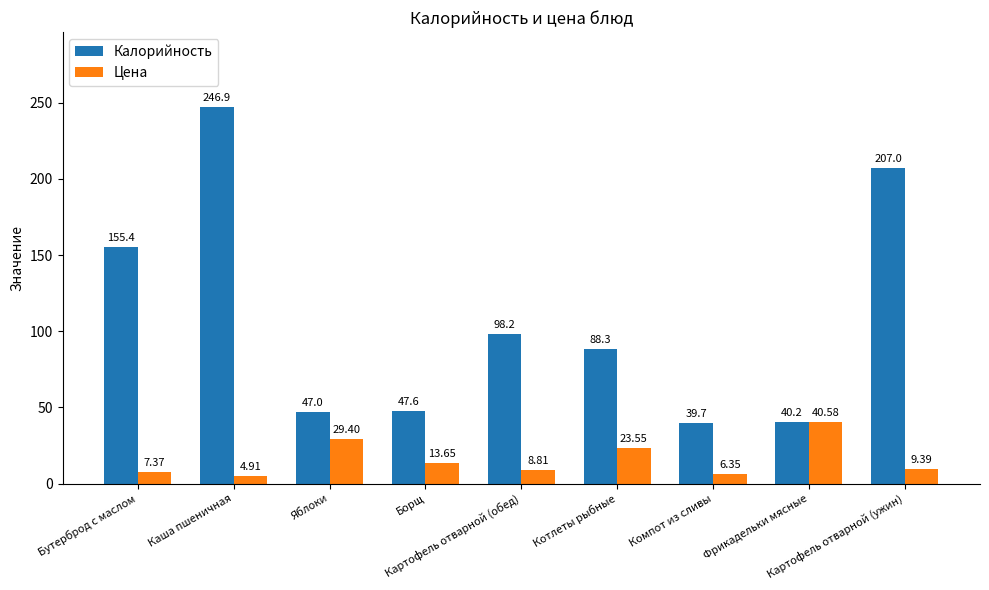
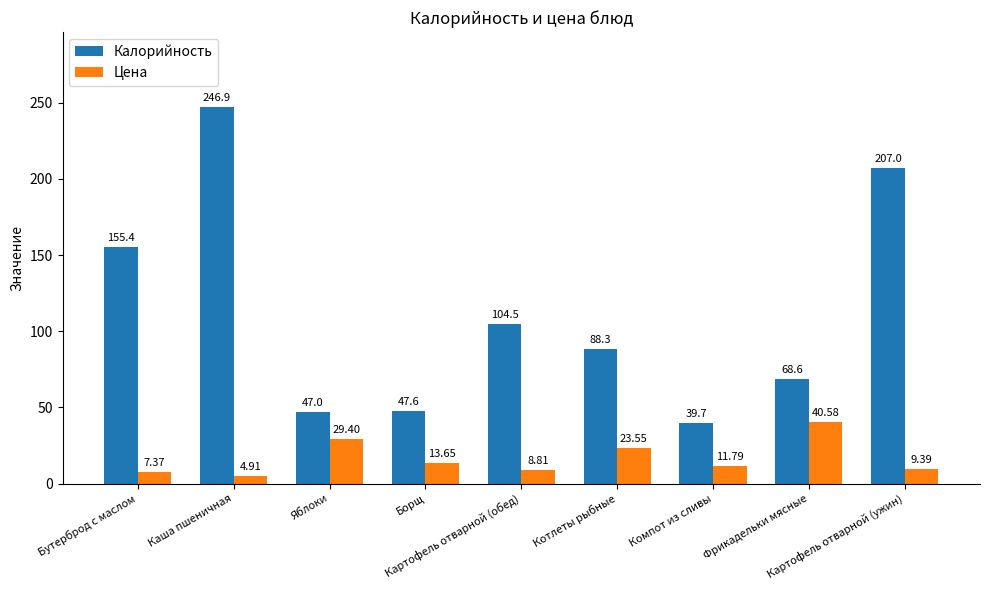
  {
    "Калорийность": {
      "Бутерброд с маслом": 155.4,
      "Каша пшеничная": 246.9,
      "Яблоки": 47.0,
      "Борщ": 47.6,
-     "Картофель отварной (обед)": 98.2,
+     "Картофель отварной (обед)": 104.5,
      "Котлеты рыбные": 88.3,
      "Компот из сливы": 39.7,
-     "Фрикадельки мясные": 40.2,
+     "Фрикадельки мясные": 68.6,
      "Картофель отварной (ужин)": 207.0
    },
    "Цена": {
      "Бутерброд с маслом": 7.37,
      "Каша пшеничная": 4.91,
      "Яблоки": 29.40,
      "Борщ": 13.65,
      "Картофель отварной (обед)": 8.81,
      "Котлеты рыбные": 23.55,
-     "Компот из сливы": 6.35,
+     "Компот из сливы": 11.79,
      "Фрикадельки мясные": 40.58,
      "Картофель отварной (ужин)": 9.39
    }
  }
